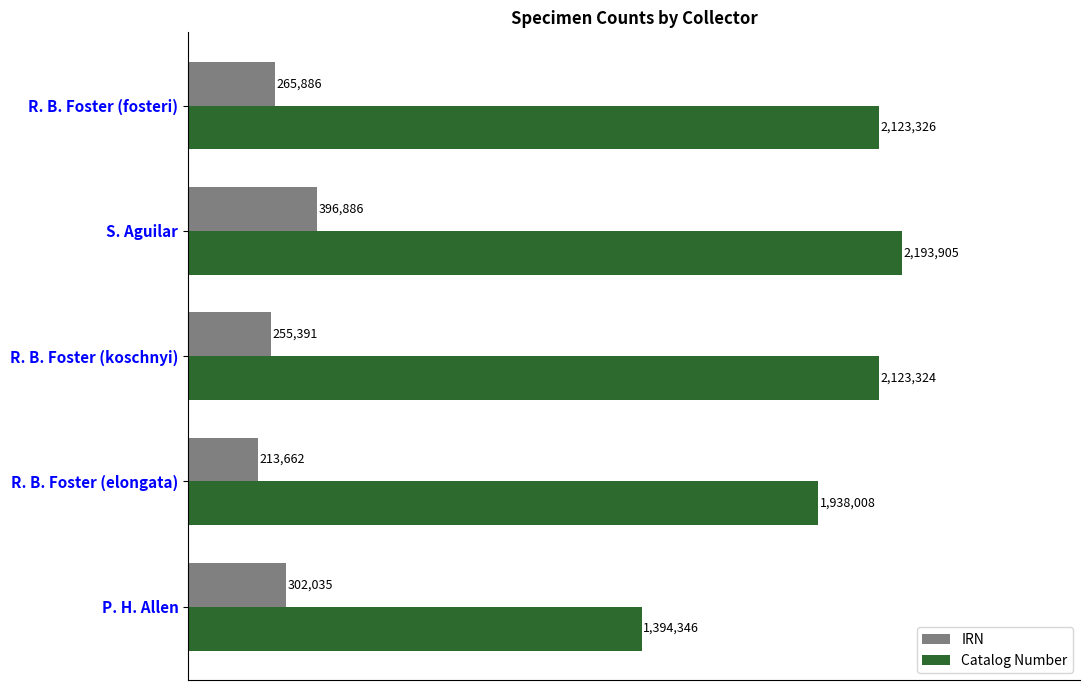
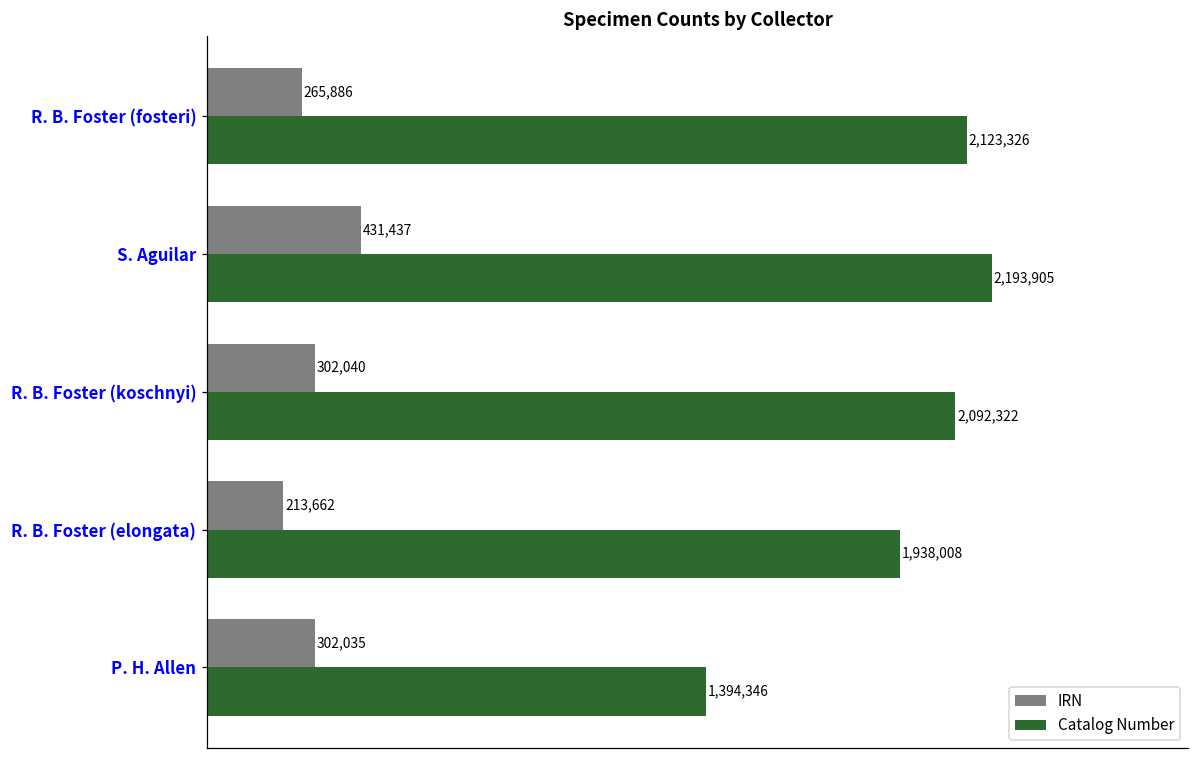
  {
    "IRN": {
      "R. B. Foster (fosteri)": "265,886",
-     "S. Aguilar": "396,886",
-     "R. B. Foster (koschnyi)": "255,391",
+     "S. Aguilar": "431,437",
+     "R. B. Foster (koschnyi)": "302,040",
      "R. B. Foster (elongata)": "213,662",
      "P. H. Allen": "302,035"
    },
    "Catalog Number": {
      "R. B. Foster (fosteri)": "2,123,326",
      "S. Aguilar": "2,193,905",
-     "R. B. Foster (koschnyi)": "2,123,324",
+     "R. B. Foster (koschnyi)": "2,092,322",
      "R. B. Foster (elongata)": "1,938,008",
      "P. H. Allen": "1,394,346"
    }
  }
